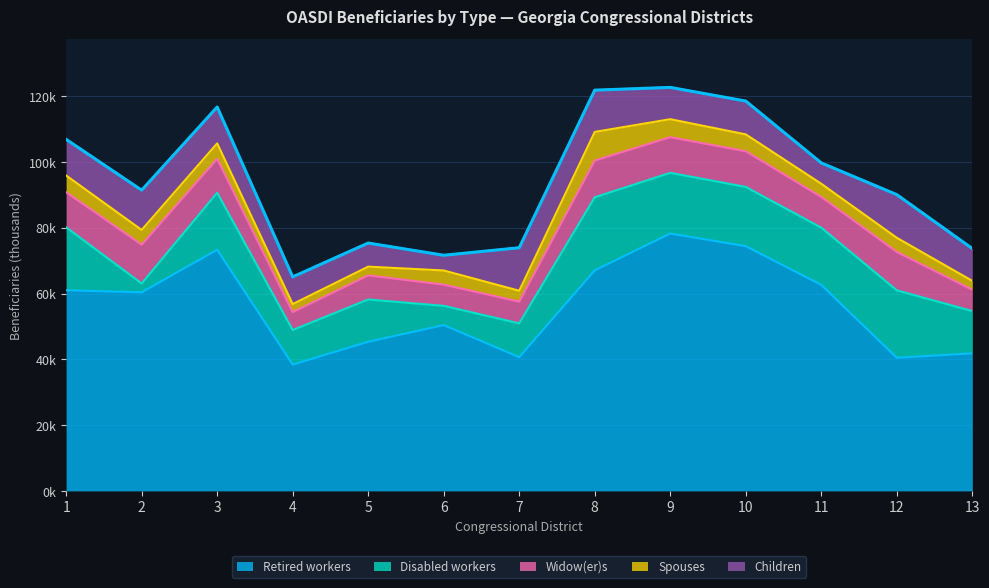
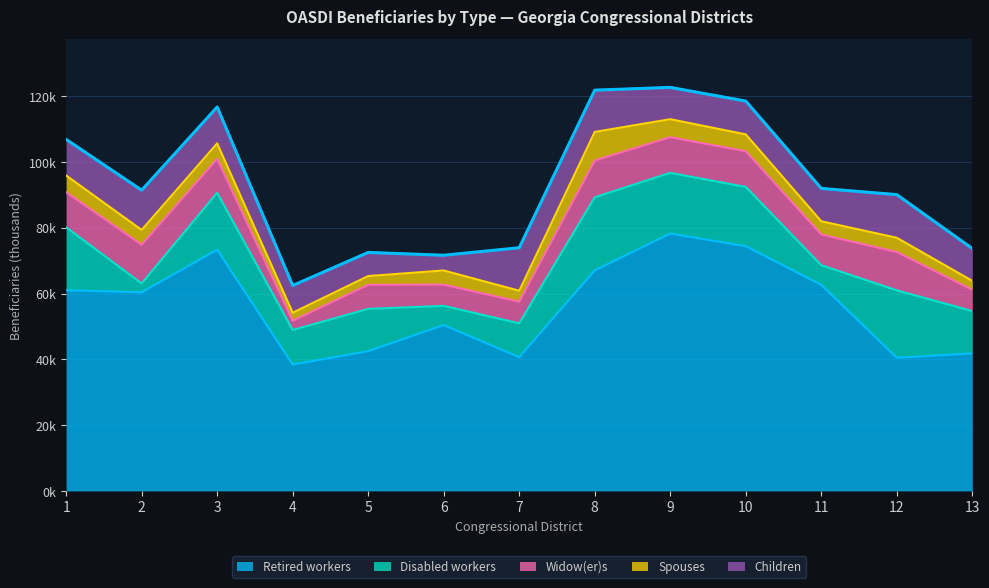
  {
    "Retired workers": {
      "1": 61000,
      "2": 60000,
      "3": 73000,
      "4": 38000,
-     "5": 45000,
+     "5": 42000,
      "6": 50000,
      "7": 41000,
      "8": 67000,
      "9": 78000,
      "10": 74000,
      "11": 63000,
      "12": 40000,
      "13": 42000
    },
    "Disabled workers": {
      "1": 19000,
      "2": 3000,
      "3": 17000,
      "4": 11000,
      "5": 13000,
      "6": 6000,
      "7": 10000,
      "8": 22000,
      "9": 18000,
      "10": 18000,
-     "11": 17000,
+     "11": 6000,
      "12": 21000,
      "13": 13000
    },
    "Widow(er)s": {
      "1": 11000,
      "2": 12000,
      "3": 10000,
-     "4": 5000,
+     "4": 3000,
      "5": 7000,
      "6": 6000,
      "7": 7000,
      "8": 11000,
      "9": 11000,
      "10": 11000,
      "11": 9000,
      "12": 12000,
      "13": 6000
    },
    "Spouses": {
      "1": 5000,
      "2": 4000,
      "3": 5000,
      "4": 2000,
      "5": 3000,
      "6": 4000,
      "7": 3000,
      "8": 9000,
      "9": 5000,
      "10": 5000,
      "11": 4000,
      "12": 4000,
      "13": 3000
    },
    "Children": {
      "1": 11000,
      "2": 12000,
      "3": 11000,
      "4": 8000,
      "5": 7000,
      "6": 5000,
      "7": 13000,
      "8": 13000,
      "9": 10000,
      "10": 10000,
-     "11": 6000,
+     "11": 10000,
      "12": 13000,
      "13": 10000
    }
  }
